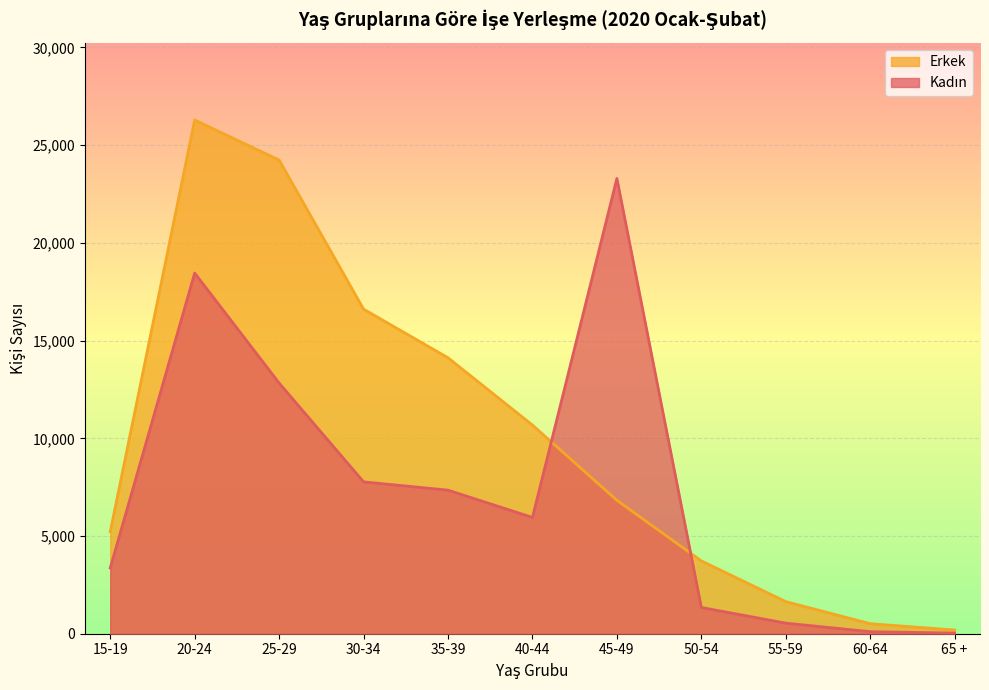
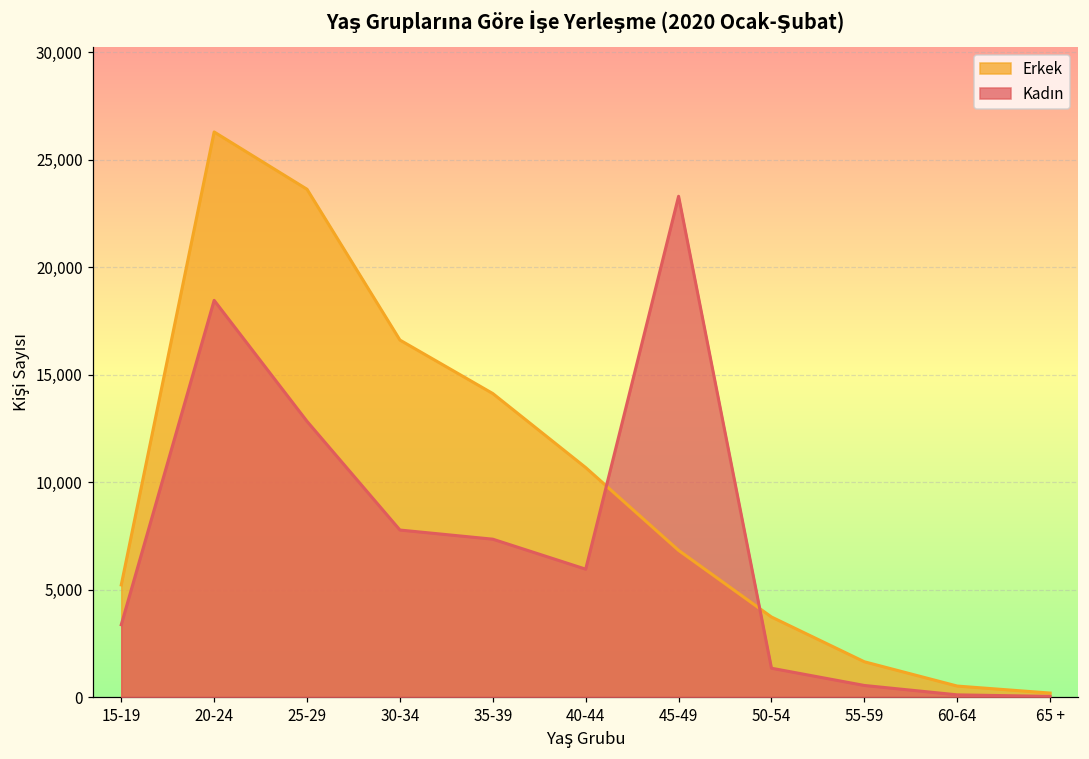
  {
    "Erkek": {
      "15-19": "5,200",
      "20-24": "26,300",
-     "25-29": "24,200",
+     "25-29": "23,600",
      "30-34": "16,600",
      "35-39": "14,100",
      "40-44": "10,700",
      "45-49": "6,800",
      "50-54": "3,700",
      "55-59": "1,600",
      "60-64": "500",
      "65 +": "200"
    },
    "Kadın": {
      "15-19": "3,400",
      "20-24": "18,500",
      "25-29": "12,800",
      "30-34": "7,800",
      "35-39": "7,300",
      "40-44": "6,000",
      "45-49": "23,300",
      "50-54": "1,300",
      "55-59": "500",
      "60-64": "100",
      "65 +": "0"
    }
  }
